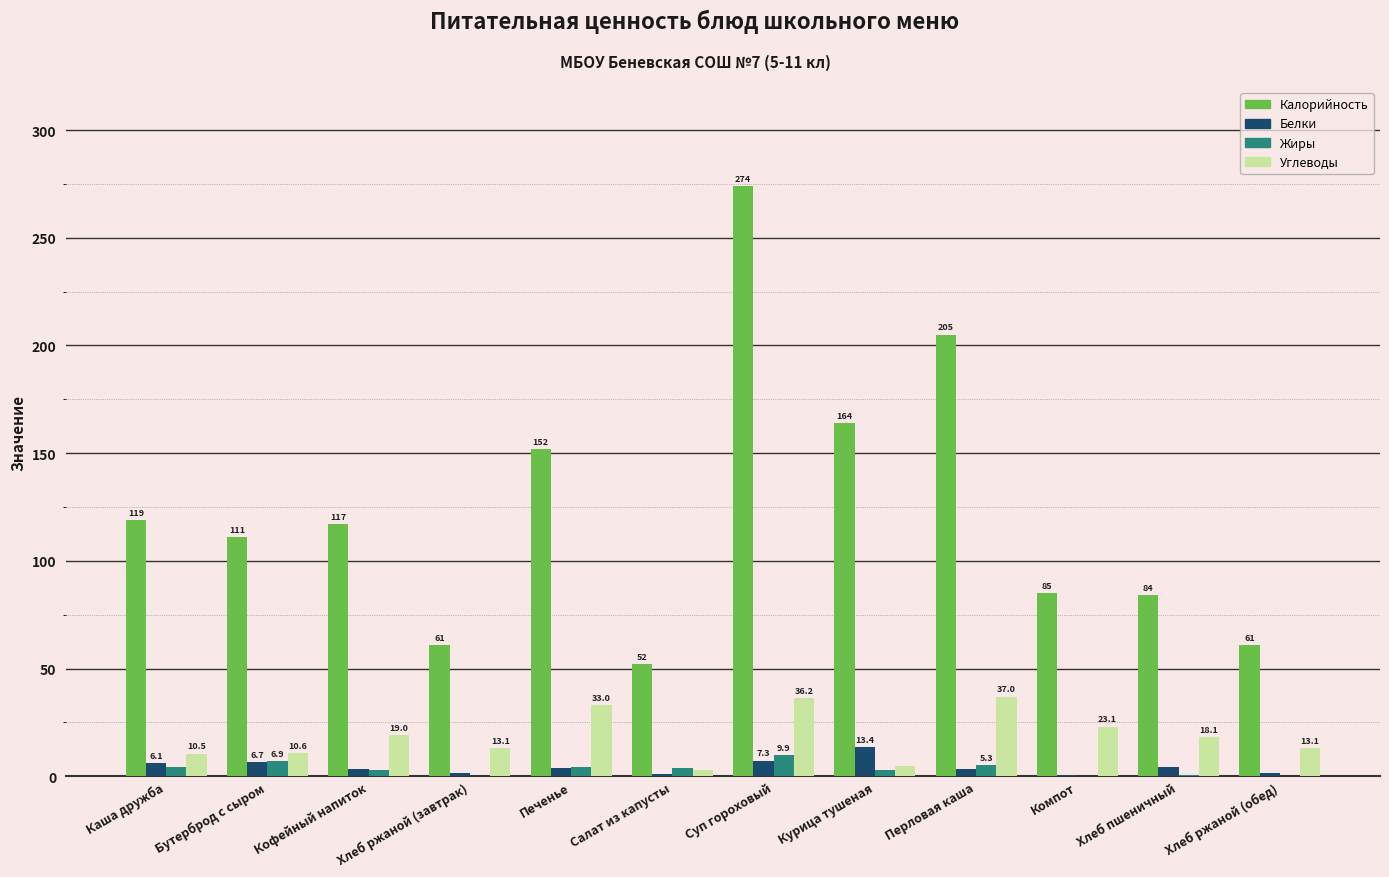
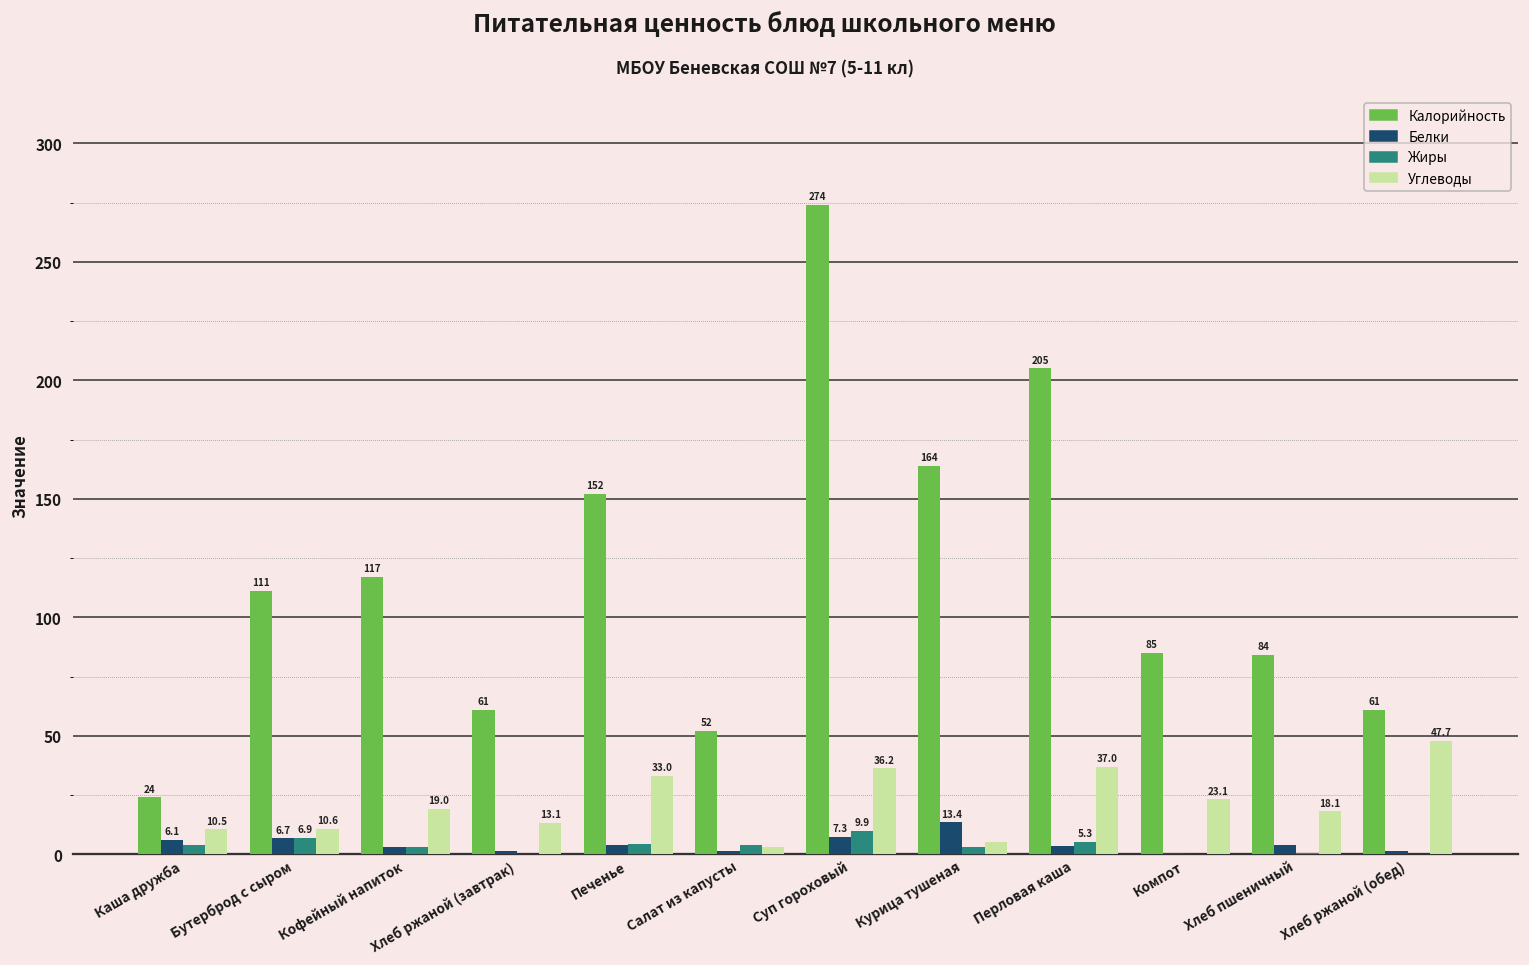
  {
    "Калорийность": {
-     "Каша дружба": 119,
+     "Каша дружба": 24,
      "Бутерброд с сыром": 111,
      "Кофейный напиток": 117,
      "Хлеб ржаной (завтрак)": 61,
      "Печенье": 152,
      "Салат из капусты": 52,
      "Суп гороховый": 274,
      "Курица тушеная": 164,
      "Перловая каша": 205,
      "Компот": 85,
      "Хлеб пшеничный": 84,
      "Хлеб ржаной (обед)": 61
    },
    "Белки": {
      "Каша дружба": 6.1,
      "Бутерброд с сыром": 6.7,
      "Суп гороховый": 7.3,
      "Курица тушеная": 13.4
    },
    "Жиры": {
      "Бутерброд с сыром": 6.9,
      "Суп гороховый": 9.9,
      "Перловая каша": 5.3
    },
    "Углеводы": {
      "Каша дружба": 10.5,
      "Бутерброд с сыром": 10.6,
      "Кофейный напиток": 19.0,
      "Хлеб ржаной (завтрак)": 13.1,
      "Печенье": 33.0,
      "Суп гороховый": 36.2,
      "Перловая каша": 37.0,
      "Компот": 23.1,
      "Хлеб пшеничный": 18.1,
-     "Хлеб ржаной (обед)": 13.1
+     "Хлеб ржаной (обед)": 47.7
    }
  }
